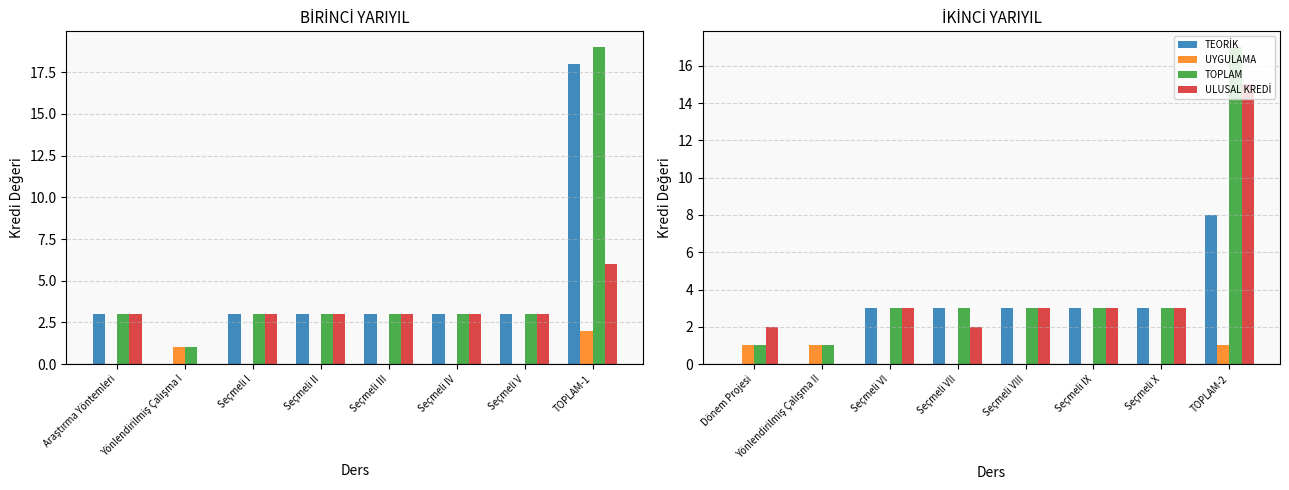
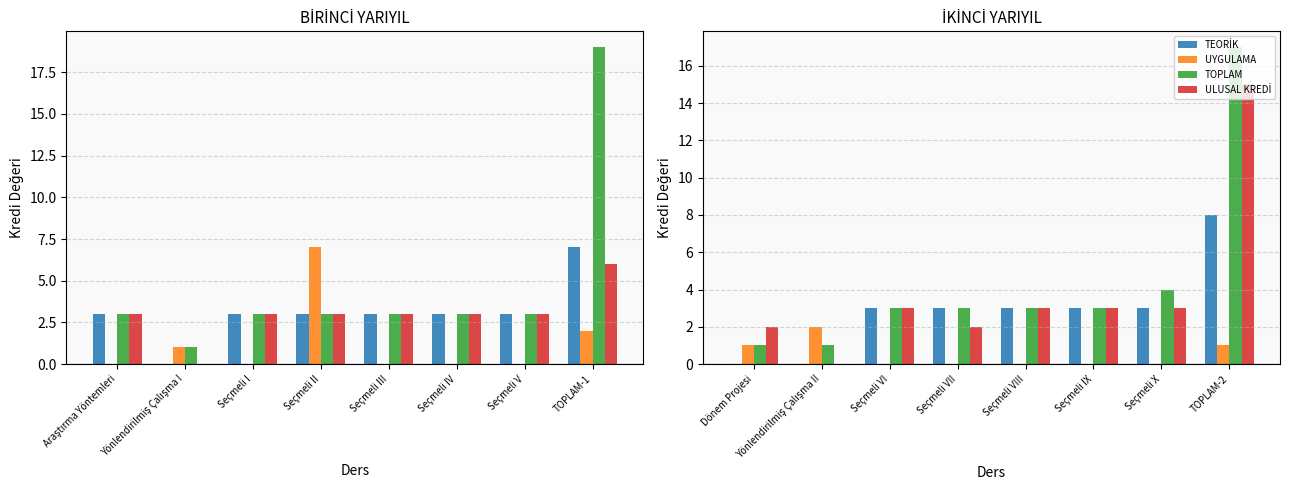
  {
    "BİRİNCİ YARIYIL": {
      "TEORİK": {
        "Araştırma Yöntemleri": 3,
        "Yönlendirilmiş Çalışma I": 0,
        "Seçmeli I": 3,
        "Seçmeli II": 3,
        "Seçmeli III": 3,
        "Seçmeli IV": 3,
        "Seçmeli V": 3,
-       "TOPLAM-1": 18
+       "TOPLAM-1": 7
      },
      "UYGULAMA": {
        "Araştırma Yöntemleri": 0,
        "Yönlendirilmiş Çalışma I": 1,
        "Seçmeli I": 0,
-       "Seçmeli II": 0,
+       "Seçmeli II": 7,
        "Seçmeli III": 0,
        "Seçmeli IV": 0,
        "Seçmeli V": 0,
        "TOPLAM-1": 2
      },
      "TOPLAM": {
        "Araştırma Yöntemleri": 3,
        "Yönlendirilmiş Çalışma I": 1,
        "Seçmeli I": 3,
        "Seçmeli II": 3,
        "Seçmeli III": 3,
        "Seçmeli IV": 3,
        "Seçmeli V": 3,
        "TOPLAM-1": 19
      },
      "ULUSAL KREDİ": {
        "Araştırma Yöntemleri": 3,
        "Yönlendirilmiş Çalışma I": 0,
        "Seçmeli I": 3,
        "Seçmeli II": 3,
        "Seçmeli III": 3,
        "Seçmeli IV": 3,
        "Seçmeli V": 3,
        "TOPLAM-1": 6
      }
    },
    "İKİNCİ YARIYIL": {
      "TEORİK": {
        "Dönem Projesi": 0,
        "Yönlendirilmiş Çalışma II": 0,
        "Seçmeli VI": 3,
        "Seçmeli VII": 3,
        "Seçmeli VIII": 3,
        "Seçmeli IX": 3,
        "Seçmeli X": 3,
        "TOPLAM-2": 8
      },
      "UYGULAMA": {
        "Dönem Projesi": 1,
-       "Yönlendirilmiş Çalışma II": 1,
+       "Yönlendirilmiş Çalışma II": 2,
        "Seçmeli VI": 0,
        "Seçmeli VII": 0,
        "Seçmeli VIII": 0,
        "Seçmeli IX": 0,
        "Seçmeli X": 0,
        "TOPLAM-2": 1
      },
      "TOPLAM": {
        "Dönem Projesi": 1,
        "Yönlendirilmiş Çalışma II": 1,
        "Seçmeli VI": 3,
        "Seçmeli VII": 3,
        "Seçmeli VIII": 3,
        "Seçmeli IX": 3,
-       "Seçmeli X": 3
+       "Seçmeli X": 4
      },
      "ULUSAL KREDİ": {
        "Dönem Projesi": 2,
        "Yönlendirilmiş Çalışma II": 0,
        "Seçmeli VI": 3,
        "Seçmeli VII": 2,
        "Seçmeli VIII": 3,
        "Seçmeli IX": 3,
        "Seçmeli X": 3
      }
    }
  }
